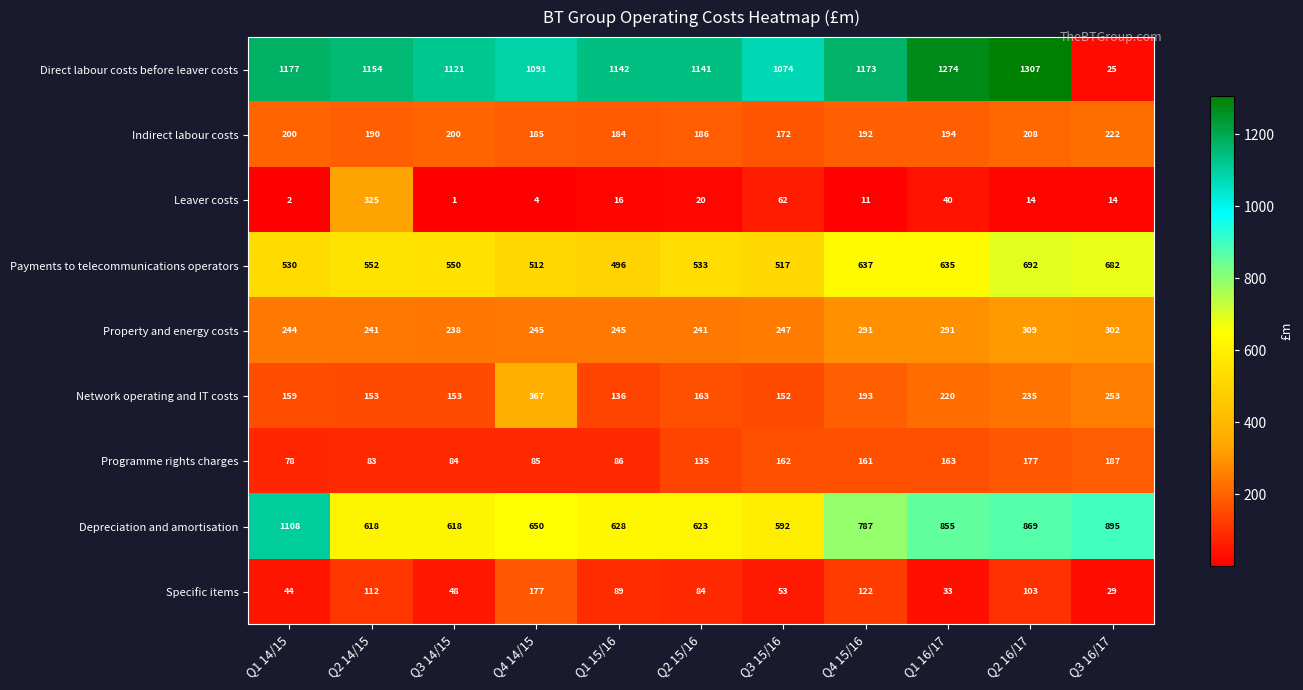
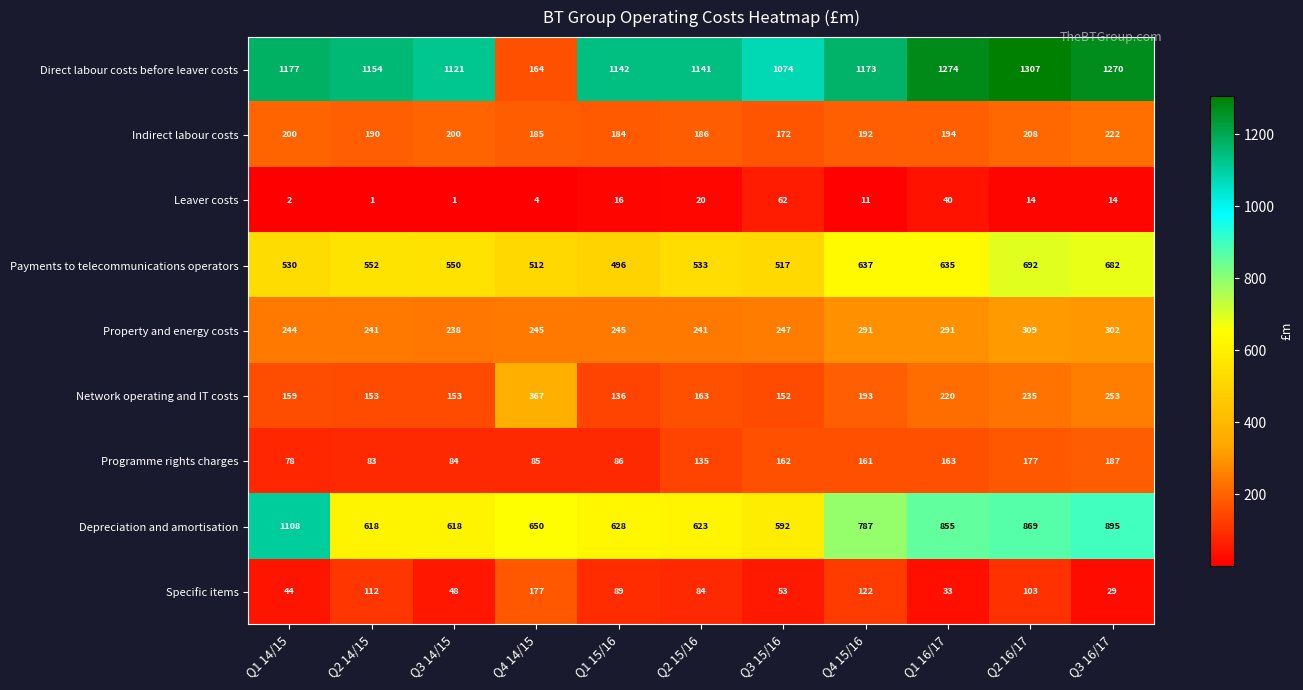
  {
    "Direct labour costs before leaver costs": {
      "Q1 14/15": 1177,
      "Q2 14/15": 1154,
      "Q3 14/15": 1121,
-     "Q4 14/15": 1091,
+     "Q4 14/15": 164,
      "Q1 15/16": 1142,
      "Q2 15/16": 1141,
      "Q3 15/16": 1074,
      "Q4 15/16": 1173,
      "Q1 16/17": 1274,
      "Q2 16/17": 1307,
-     "Q3 16/17": 25
+     "Q3 16/17": 1270
    },
    "Indirect labour costs": {
      "Q1 14/15": 200,
      "Q2 14/15": 190,
      "Q3 14/15": 200,
      "Q4 14/15": 185,
      "Q1 15/16": 184,
      "Q2 15/16": 186,
      "Q3 15/16": 172,
      "Q4 15/16": 192,
      "Q1 16/17": 194,
      "Q2 16/17": 208,
      "Q3 16/17": 222
    },
    "Leaver costs": {
      "Q1 14/15": 2,
-     "Q2 14/15": 325,
+     "Q2 14/15": 1,
      "Q3 14/15": 1,
      "Q4 14/15": 4,
      "Q1 15/16": 16,
      "Q2 15/16": 20,
      "Q3 15/16": 62,
      "Q4 15/16": 11,
      "Q1 16/17": 40,
      "Q2 16/17": 14,
      "Q3 16/17": 14
    },
    "Payments to telecommunications operators": {
      "Q1 14/15": 530,
      "Q2 14/15": 552,
      "Q3 14/15": 550,
      "Q4 14/15": 512,
      "Q1 15/16": 496,
      "Q2 15/16": 533,
      "Q3 15/16": 517,
      "Q4 15/16": 637,
      "Q1 16/17": 635,
      "Q2 16/17": 692,
      "Q3 16/17": 682
    },
    "Property and energy costs": {
      "Q1 14/15": 244,
      "Q2 14/15": 241,
      "Q3 14/15": 238,
      "Q4 14/15": 245,
      "Q1 15/16": 245,
      "Q2 15/16": 241,
      "Q3 15/16": 247,
      "Q4 15/16": 291,
      "Q1 16/17": 291,
      "Q2 16/17": 309,
      "Q3 16/17": 302
    },
    "Network operating and IT costs": {
      "Q1 14/15": 159,
      "Q2 14/15": 153,
      "Q3 14/15": 153,
      "Q4 14/15": 367,
      "Q1 15/16": 136,
      "Q2 15/16": 163,
      "Q3 15/16": 152,
      "Q4 15/16": 193,
      "Q1 16/17": 220,
      "Q2 16/17": 235,
      "Q3 16/17": 253
    },
    "Programme rights charges": {
      "Q1 14/15": 78,
      "Q2 14/15": 83,
      "Q3 14/15": 84,
      "Q4 14/15": 85,
      "Q1 15/16": 86,
      "Q2 15/16": 135,
      "Q3 15/16": 162,
      "Q4 15/16": 161,
      "Q1 16/17": 163,
      "Q2 16/17": 177,
      "Q3 16/17": 187
    },
    "Depreciation and amortisation": {
      "Q1 14/15": 1108,
      "Q2 14/15": 618,
      "Q3 14/15": 618,
      "Q4 14/15": 650,
      "Q1 15/16": 628,
      "Q2 15/16": 623,
      "Q3 15/16": 592,
      "Q4 15/16": 787,
      "Q1 16/17": 855,
      "Q2 16/17": 869,
      "Q3 16/17": 895
    },
    "Specific items": {
      "Q1 14/15": 44,
      "Q2 14/15": 112,
      "Q3 14/15": 48,
      "Q4 14/15": 177,
      "Q1 15/16": 89,
      "Q2 15/16": 84,
      "Q3 15/16": 53,
      "Q4 15/16": 122,
      "Q1 16/17": 33,
      "Q2 16/17": 103,
      "Q3 16/17": 29
    }
  }
